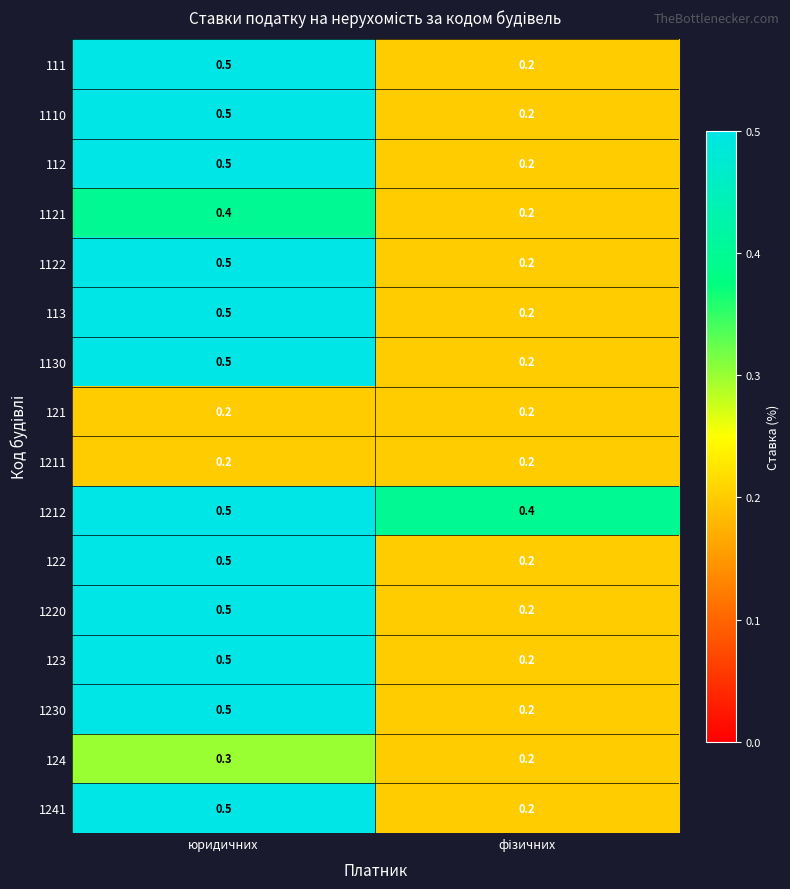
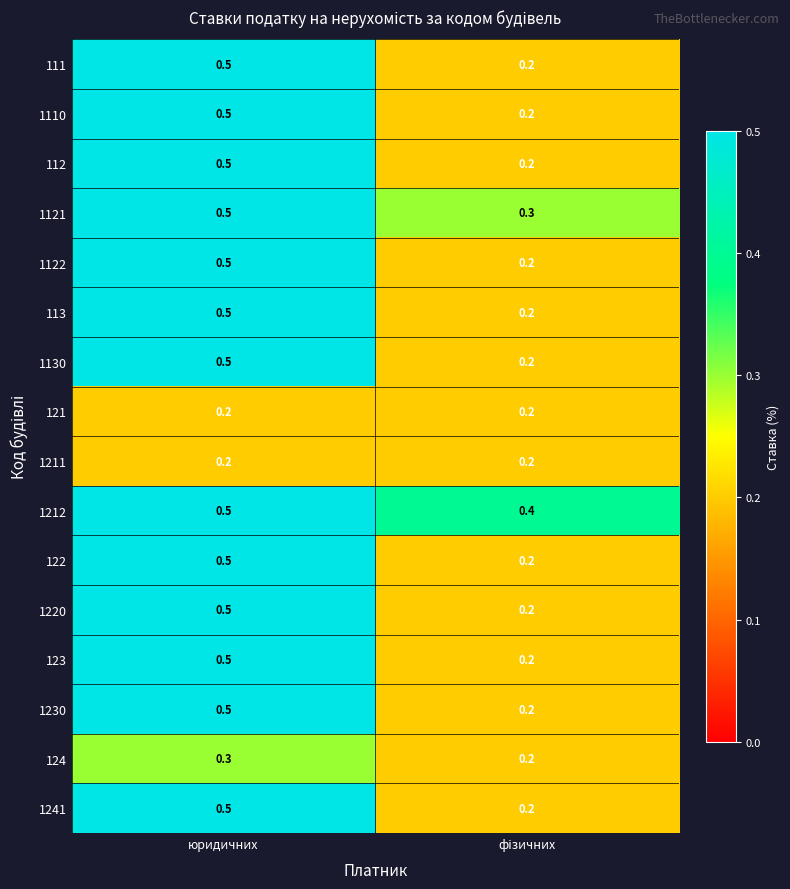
  {
    "111": {
      "юридичних": 0.5,
      "фізичних": 0.2
    },
    "1110": {
      "юридичних": 0.5,
      "фізичних": 0.2
    },
    "112": {
      "юридичних": 0.5,
      "фізичних": 0.2
    },
    "1121": {
-     "юридичних": 0.4,
-     "фізичних": 0.2
+     "юридичних": 0.5,
+     "фізичних": 0.3
    },
    "1122": {
      "юридичних": 0.5,
      "фізичних": 0.2
    },
    "113": {
      "юридичних": 0.5,
      "фізичних": 0.2
    },
    "1130": {
      "юридичних": 0.5,
      "фізичних": 0.2
    },
    "121": {
      "юридичних": 0.2,
      "фізичних": 0.2
    },
    "1211": {
      "юридичних": 0.2,
      "фізичних": 0.2
    },
    "1212": {
      "юридичних": 0.5,
      "фізичних": 0.4
    },
    "122": {
      "юридичних": 0.5,
      "фізичних": 0.2
    },
    "1220": {
      "юридичних": 0.5,
      "фізичних": 0.2
    },
    "123": {
      "юридичних": 0.5,
      "фізичних": 0.2
    },
    "1230": {
      "юридичних": 0.5,
      "фізичних": 0.2
    },
    "124": {
      "юридичних": 0.3,
      "фізичних": 0.2
    },
    "1241": {
      "юридичних": 0.5,
      "фізичних": 0.2
    }
  }
